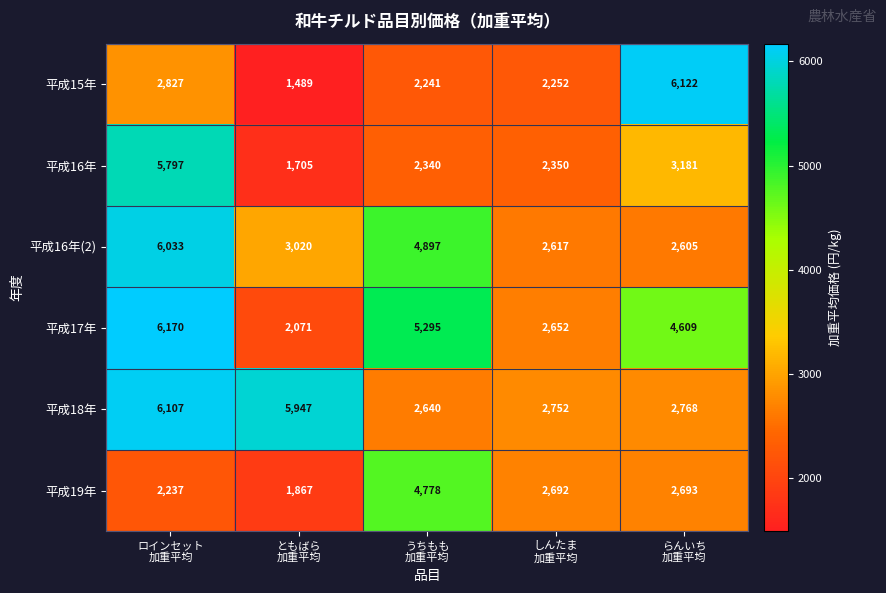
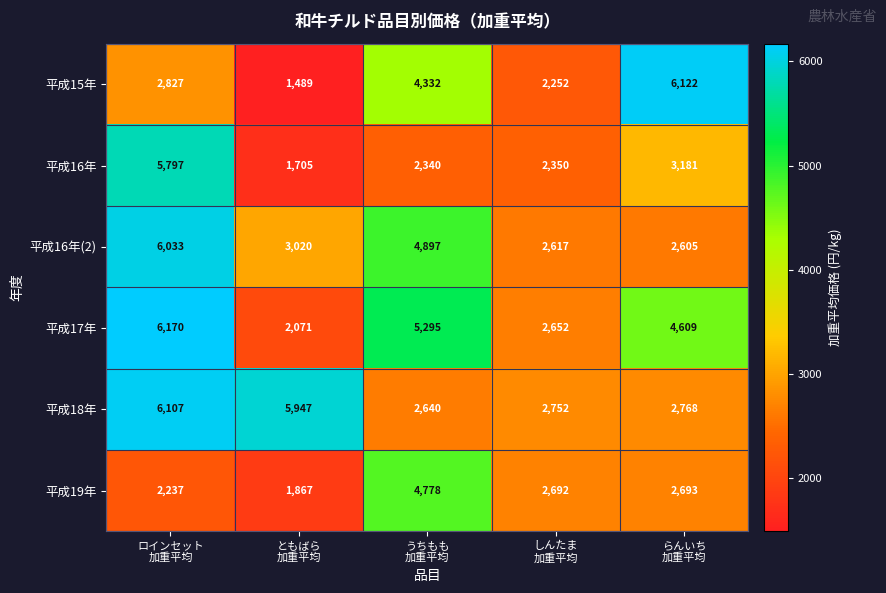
  {
    "平成15年": {
      "ロインセット 加重平均": "2,827",
      "ともばら 加重平均": "1,489",
-     "うちもも 加重平均": "2,241",
+     "うちもも 加重平均": "4,332",
      "しんたま 加重平均": "2,252",
      "らんいち 加重平均": "6,122"
    },
    "平成16年": {
      "ロインセット 加重平均": "5,797",
      "ともばら 加重平均": "1,705",
      "うちもも 加重平均": "2,340",
      "しんたま 加重平均": "2,350",
      "らんいち 加重平均": "3,181"
    },
    "平成16年(2)": {
      "ロインセット 加重平均": "6,033",
      "ともばら 加重平均": "3,020",
      "うちもも 加重平均": "4,897",
      "しんたま 加重平均": "2,617",
      "らんいち 加重平均": "2,605"
    },
    "平成17年": {
      "ロインセット 加重平均": "6,170",
      "ともばら 加重平均": "2,071",
      "うちもも 加重平均": "5,295",
      "しんたま 加重平均": "2,652",
      "らんいち 加重平均": "4,609"
    },
    "平成18年": {
      "ロインセット 加重平均": "6,107",
      "ともばら 加重平均": "5,947",
      "うちもも 加重平均": "2,640",
      "しんたま 加重平均": "2,752",
      "らんいち 加重平均": "2,768"
    },
    "平成19年": {
      "ロインセット 加重平均": "2,237",
      "ともばら 加重平均": "1,867",
      "うちもも 加重平均": "4,778",
      "しんたま 加重平均": "2,692",
      "らんいち 加重平均": "2,693"
    }
  }
